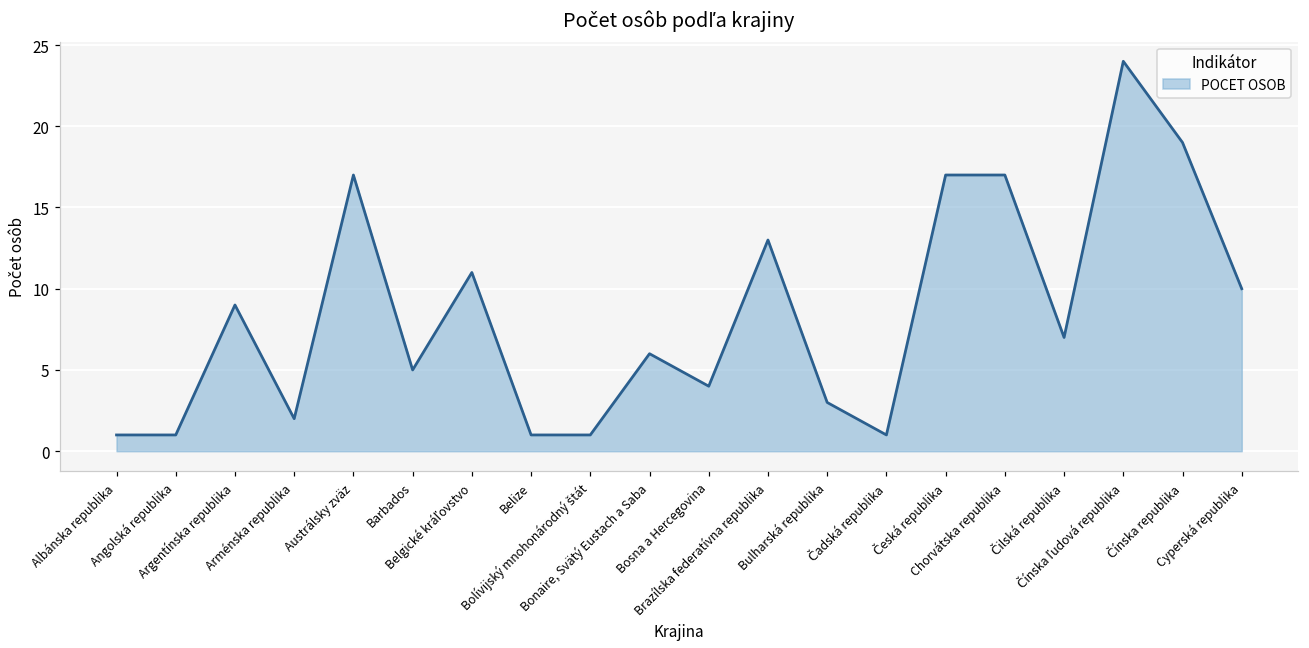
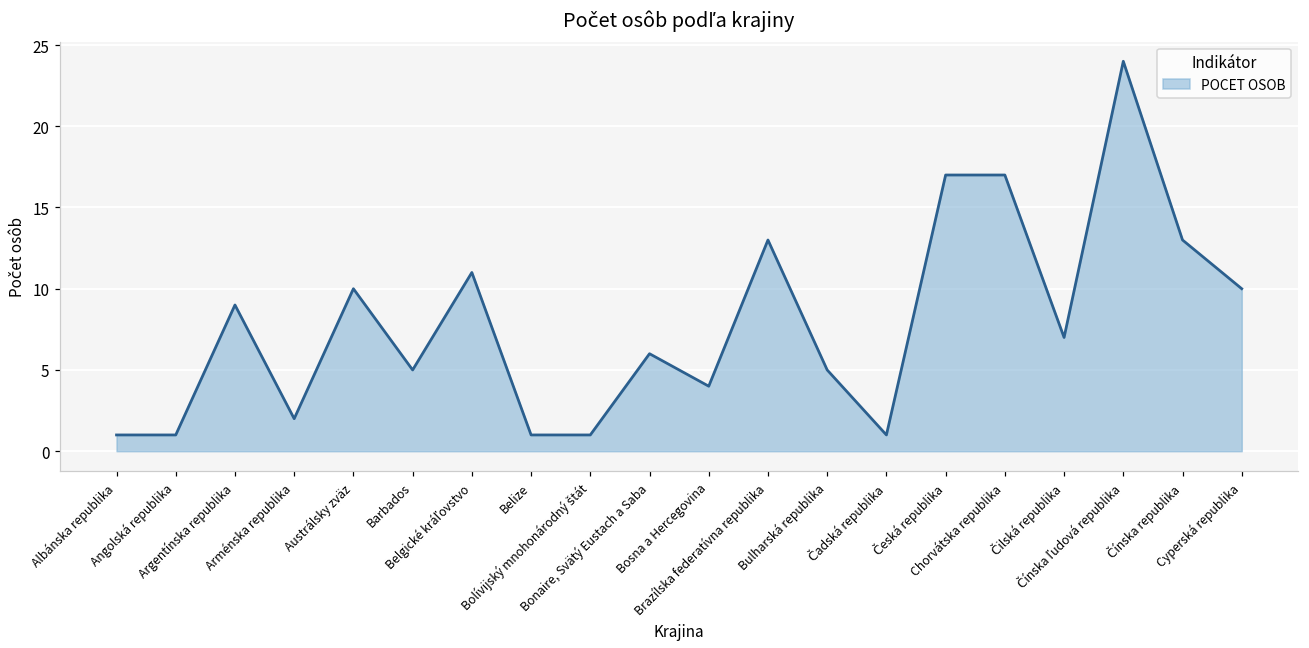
  {
    "Albánska republika": 1,
    "Angolská republika": 1,
    "Argentínska republika": 9,
    "Arménska republika": 2,
-   "Austrálsky zväz": 17,
+   "Austrálsky zväz": 10,
    "Barbados": 5,
    "Belgické kráľovstvo": 11,
    "Belize": 1,
    "Bolívijský mnohonárodný štát": 1,
    "Bonaire, Svätý Eustach a Saba": 6,
    "Bosna a Hercegovina": 4,
    "Brazílska federatívna republika": 13,
-   "Bulharská republika": 3,
+   "Bulharská republika": 5,
    "Čadská republika": 1,
    "Česká republika": 17,
    "Chorvátska republika": 17,
    "Čilská republika": 7,
    "Čínska ľudová republika": 24,
-   "Čínska republika": 19,
+   "Čínska republika": 13,
    "Cyperská republika": 10
  }
